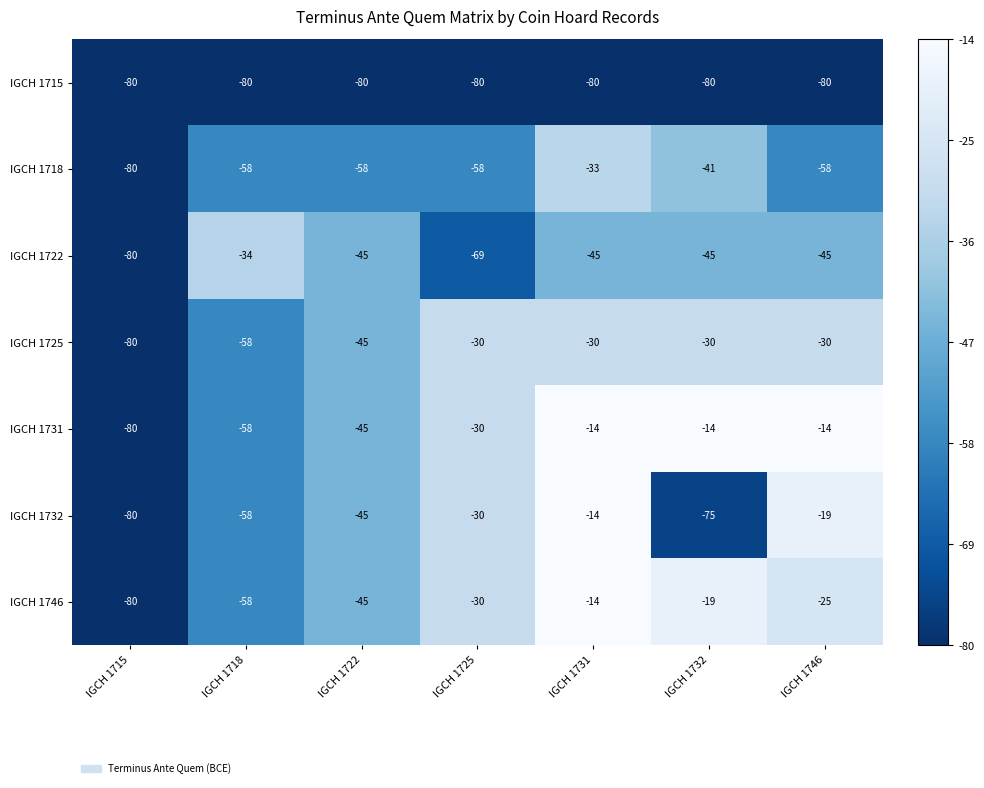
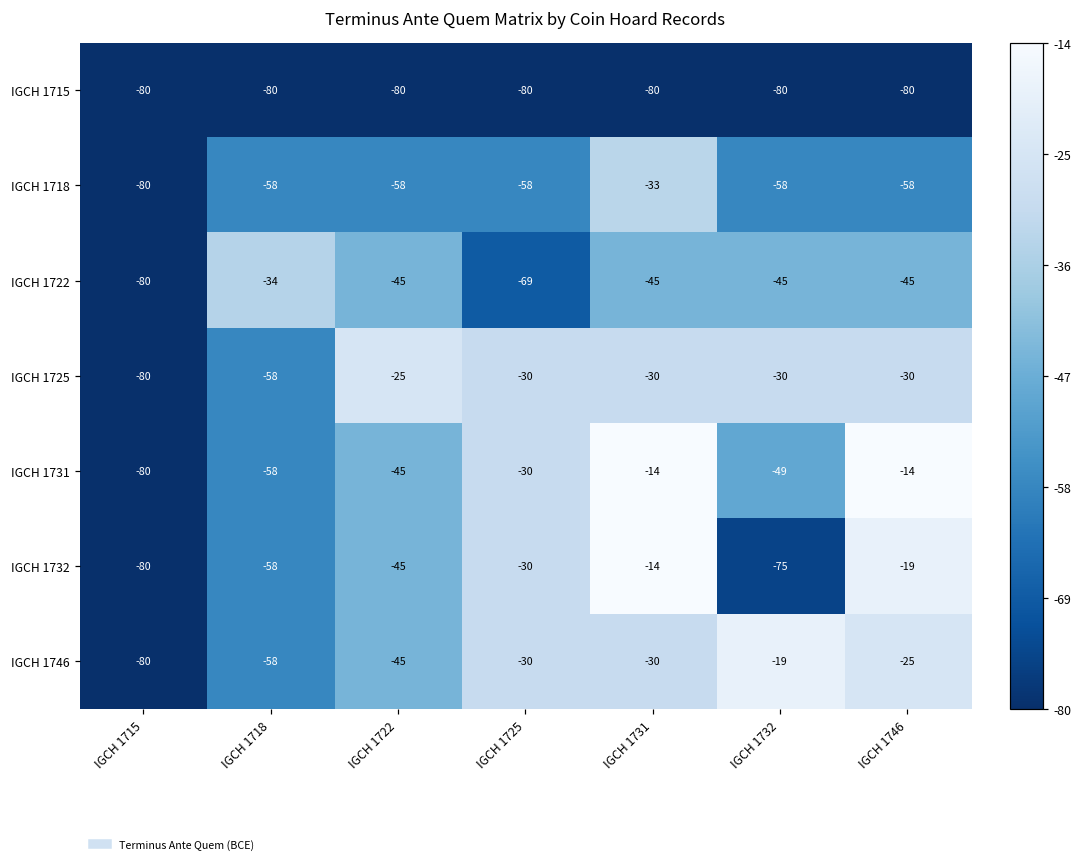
  {
    "IGCH 1715": {
      "IGCH 1715": -80,
      "IGCH 1718": -80,
      "IGCH 1722": -80,
      "IGCH 1725": -80,
      "IGCH 1731": -80,
      "IGCH 1732": -80,
      "IGCH 1746": -80
    },
    "IGCH 1718": {
      "IGCH 1715": -80,
      "IGCH 1718": -58,
      "IGCH 1722": -58,
      "IGCH 1725": -58,
      "IGCH 1731": -33,
-     "IGCH 1732": -41,
+     "IGCH 1732": -58,
      "IGCH 1746": -58
    },
    "IGCH 1722": {
      "IGCH 1715": -80,
      "IGCH 1718": -34,
      "IGCH 1722": -45,
      "IGCH 1725": -69,
      "IGCH 1731": -45,
      "IGCH 1732": -45,
      "IGCH 1746": -45
    },
    "IGCH 1725": {
      "IGCH 1715": -80,
      "IGCH 1718": -58,
-     "IGCH 1722": -45,
+     "IGCH 1722": -25,
      "IGCH 1725": -30,
      "IGCH 1731": -30,
      "IGCH 1732": -30,
      "IGCH 1746": -30
    },
    "IGCH 1731": {
      "IGCH 1715": -80,
      "IGCH 1718": -58,
      "IGCH 1722": -45,
      "IGCH 1725": -30,
      "IGCH 1731": -14,
-     "IGCH 1732": -14,
+     "IGCH 1732": -49,
      "IGCH 1746": -14
    },
    "IGCH 1732": {
      "IGCH 1715": -80,
      "IGCH 1718": -58,
      "IGCH 1722": -45,
      "IGCH 1725": -30,
      "IGCH 1731": -14,
      "IGCH 1732": -75,
      "IGCH 1746": -19
    },
    "IGCH 1746": {
      "IGCH 1715": -80,
      "IGCH 1718": -58,
      "IGCH 1722": -45,
      "IGCH 1725": -30,
-     "IGCH 1731": -14,
+     "IGCH 1731": -30,
      "IGCH 1732": -19,
      "IGCH 1746": -25
    }
  }
